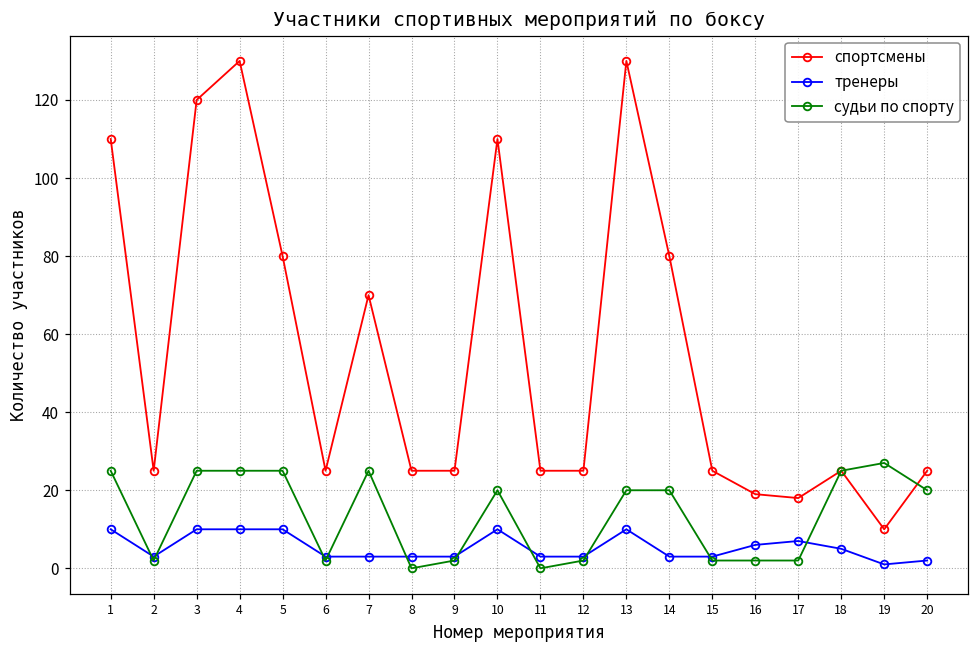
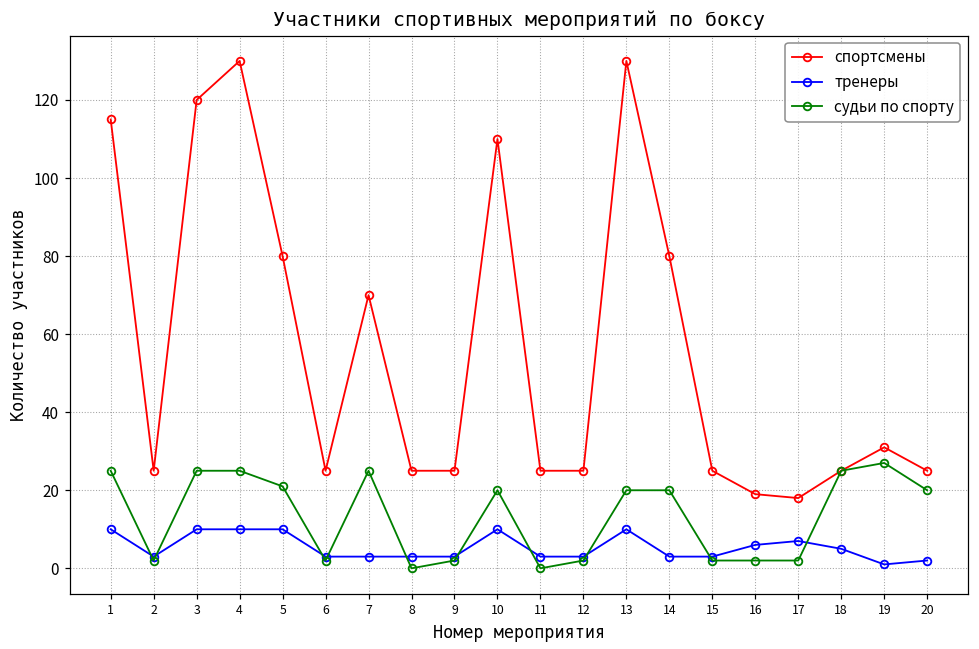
  {
    "спортсмены": {
-     "1": 110,
+     "1": 115,
      "2": 25,
      "3": 120,
      "4": 130,
      "5": 80,
      "6": 25,
      "7": 70,
      "8": 25,
      "9": 25,
      "10": 110,
      "11": 25,
      "12": 25,
      "13": 130,
      "14": 80,
      "15": 25,
      "16": 19,
      "17": 18,
-     "19": 10,
+     "19": 31,
      "20": 25
    },
    "тренеры": {
      "1": 10,
      "2": 3,
      "3": 10,
      "4": 10,
      "5": 10,
      "6": 3,
      "7": 3,
      "8": 3,
      "9": 3,
      "10": 10,
      "11": 3,
      "12": 3,
      "13": 10,
      "14": 3,
      "15": 3,
      "16": 6,
      "17": 7,
      "18": 5,
      "19": 1,
      "20": 2
    },
    "судьи по спорту": {
      "1": 25,
      "2": 2,
      "3": 25,
      "4": 25,
-     "5": 25,
+     "5": 21,
      "6": 2,
      "7": 25,
      "8": 0,
      "9": 2,
      "10": 20,
      "11": 0,
      "12": 2,
      "13": 20,
      "14": 20,
      "15": 2,
      "16": 2,
      "17": 2,
      "19": 27,
      "20": 20
    }
  }
